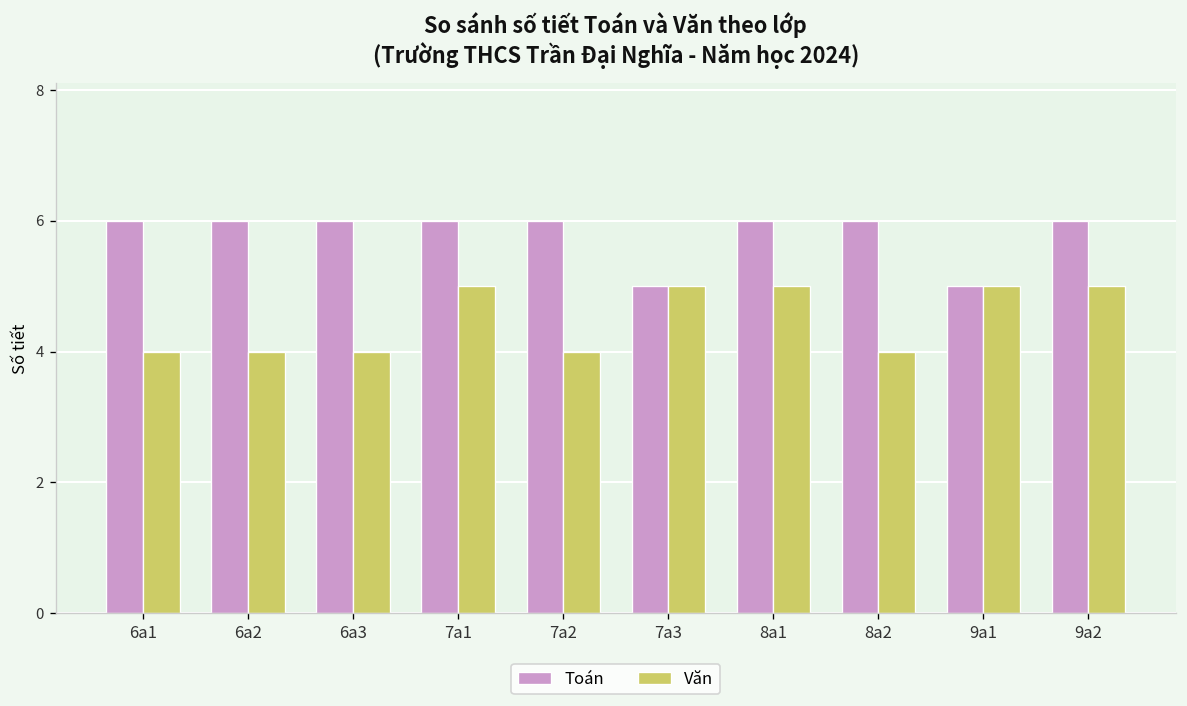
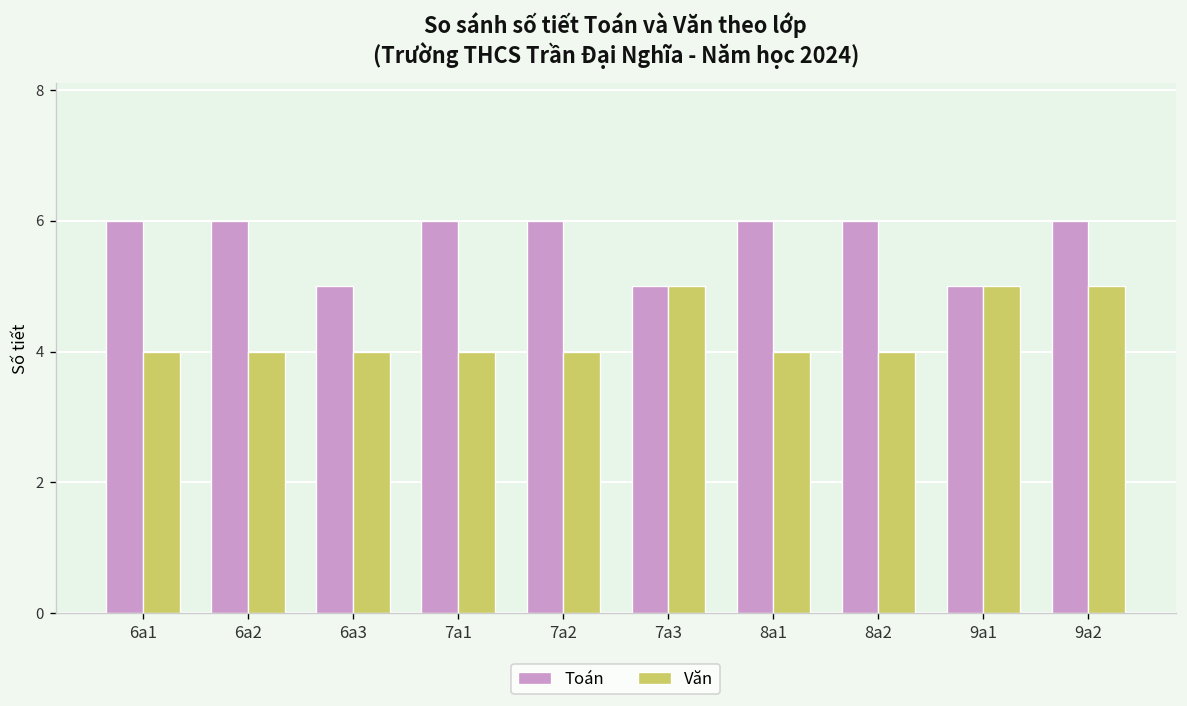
  {
    "Toán": {
      "6a1": 6,
      "6a2": 6,
-     "6a3": 6,
+     "6a3": 5,
      "7a1": 6,
      "7a2": 6,
      "7a3": 5,
      "8a1": 6,
      "8a2": 6,
      "9a1": 5,
      "9a2": 6
    },
    "Văn": {
      "6a1": 4,
      "6a2": 4,
      "6a3": 4,
-     "7a1": 5,
+     "7a1": 4,
      "7a2": 4,
      "7a3": 5,
-     "8a1": 5,
+     "8a1": 4,
      "8a2": 4,
      "9a1": 5,
      "9a2": 5
    }
  }
